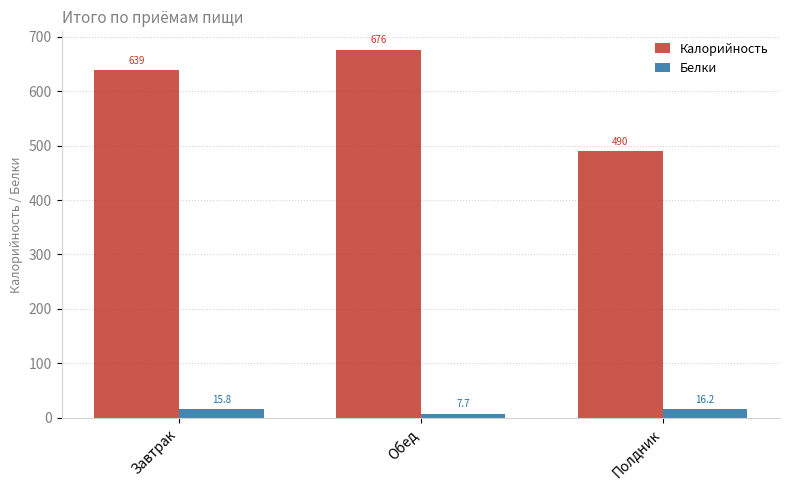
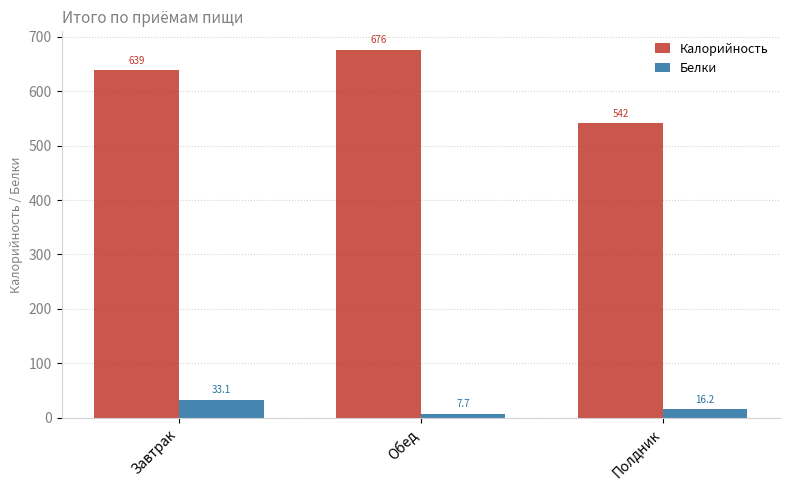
  {
    "Калорийность": {
      "Завтрак": 639,
      "Обед": 676,
-     "Полдник": 490
+     "Полдник": 542
    },
    "Белки": {
-     "Завтрак": 15.8,
+     "Завтрак": 33.1,
      "Обед": 7.7,
      "Полдник": 16.2
    }
  }
